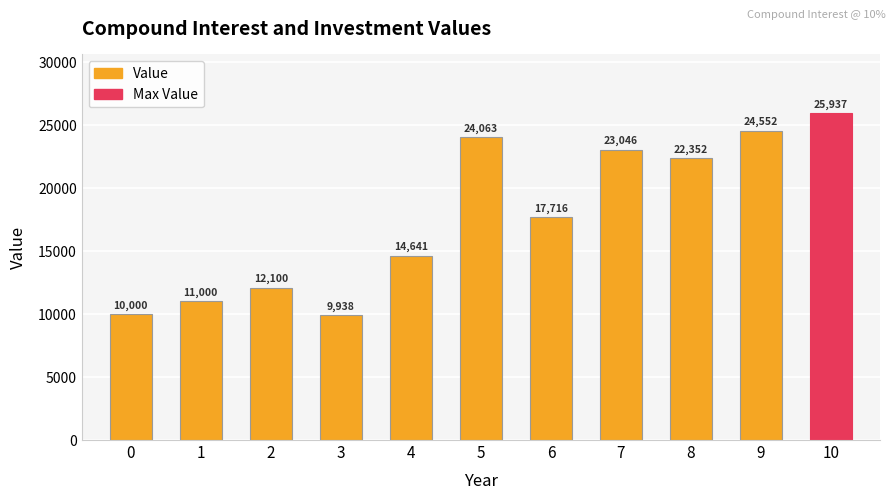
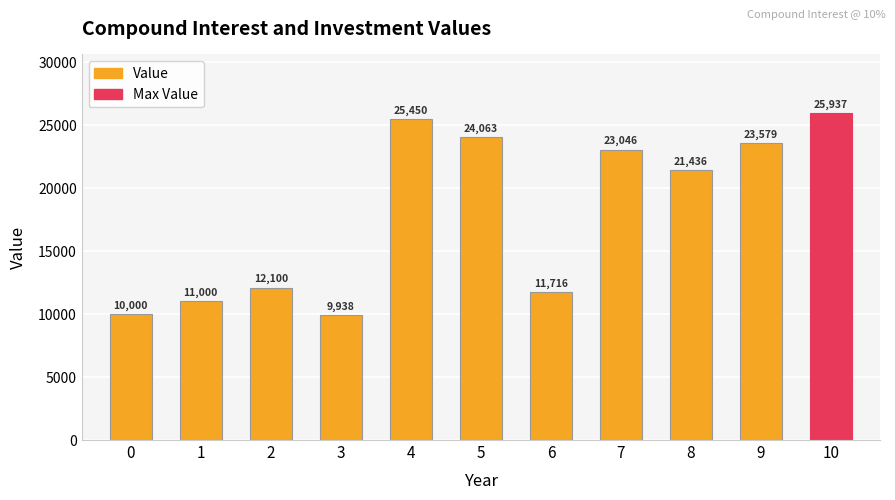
  {
    "0": "10,000",
    "1": "11,000",
    "2": "12,100",
    "3": "9,938",
-   "4": "14,641",
+   "4": "25,450",
    "5": "24,063",
-   "6": "17,716",
+   "6": "11,716",
    "7": "23,046",
-   "8": "22,352",
-   "9": "24,552",
+   "8": "21,436",
+   "9": "23,579",
    "10": "25,937"
  }
